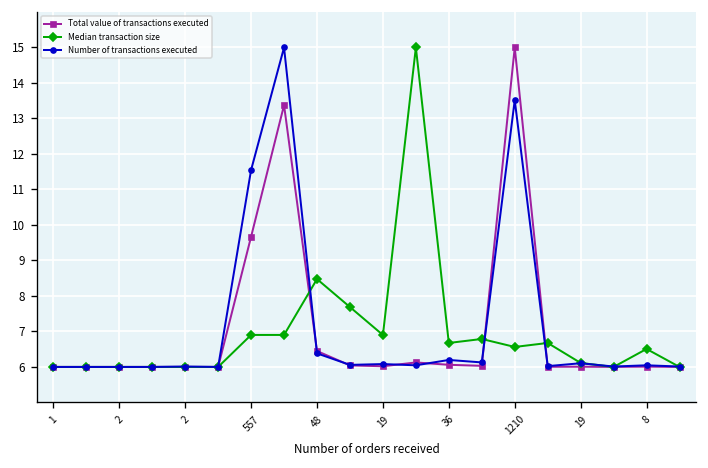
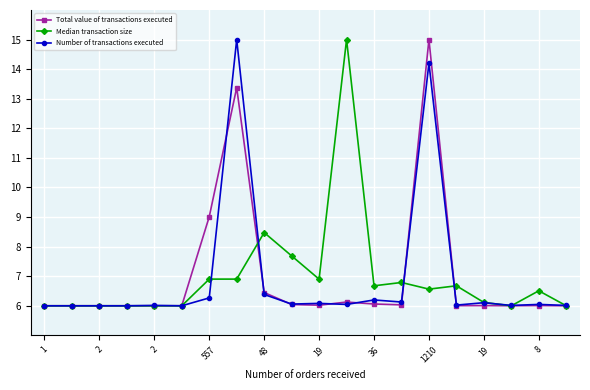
  {
    "Total value of transactions executed": {
-     "557": 9.7,
+     "557": 9.0,
      "36": 6.1,
      "1210": 15.0
    },
    "Median transaction size": {
      "557": 6.9,
      "48": 8.5,
      "36": 6.7,
      "1210": 6.6,
      "8": 6.5
    },
    "Number of transactions executed": {
-     "557": 11.5,
+     "557": 6.3,
      "36": 6.2,
-     "1210": 13.5
+     "1210": 14.2
    }
  }
